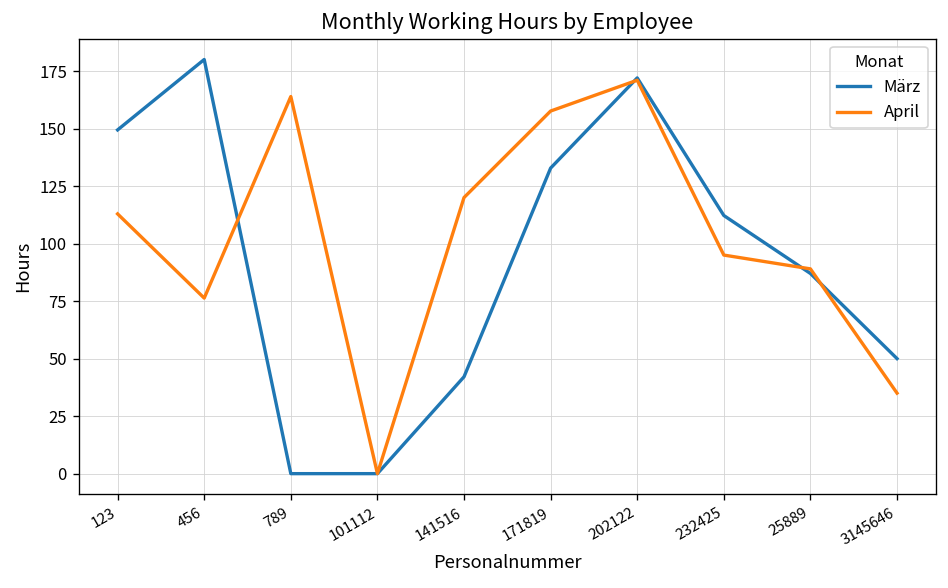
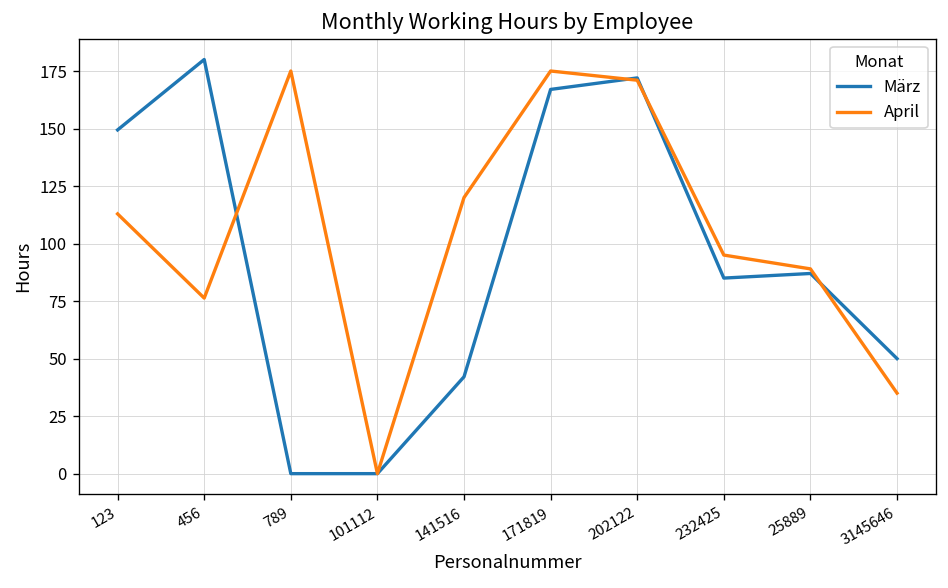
  {
    "März": {
      "123": 149,
      "456": 180,
      "789": 0,
      "141516": 42,
-     "171819": 133,
-     "232425": 112,
+     "171819": 167,
+     "232425": 85,
      "25889": 87,
      "3145646": 50
    },
    "April": {
      "123": 113,
      "456": 76,
-     "789": 164,
+     "789": 175,
      "141516": 120,
-     "171819": 158,
+     "171819": 175,
      "232425": 95,
      "25889": 89,
      "3145646": 35
    }
  }
